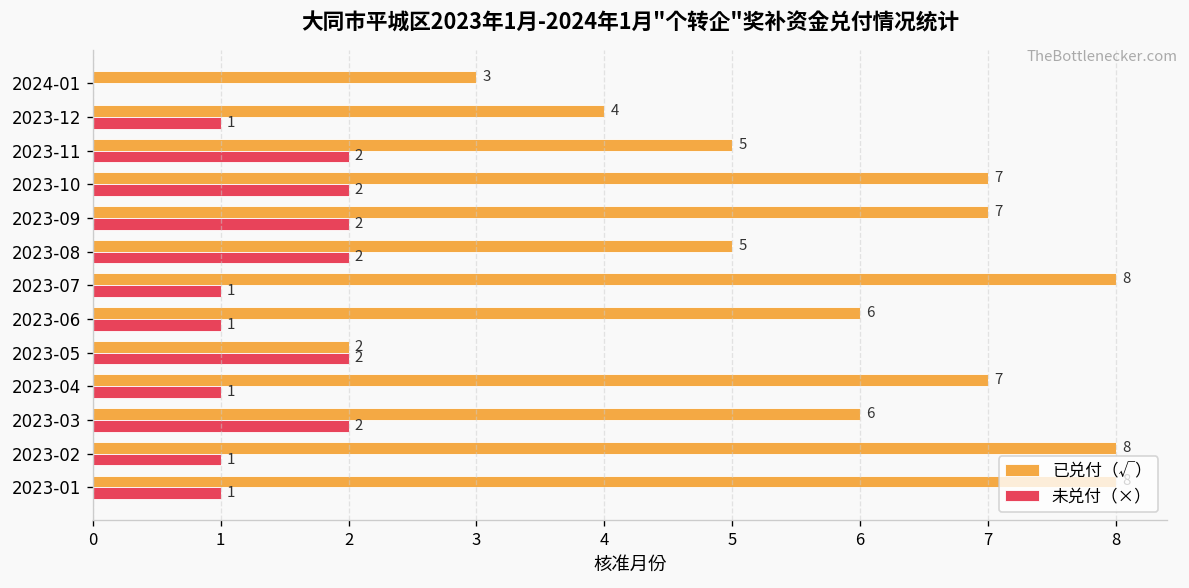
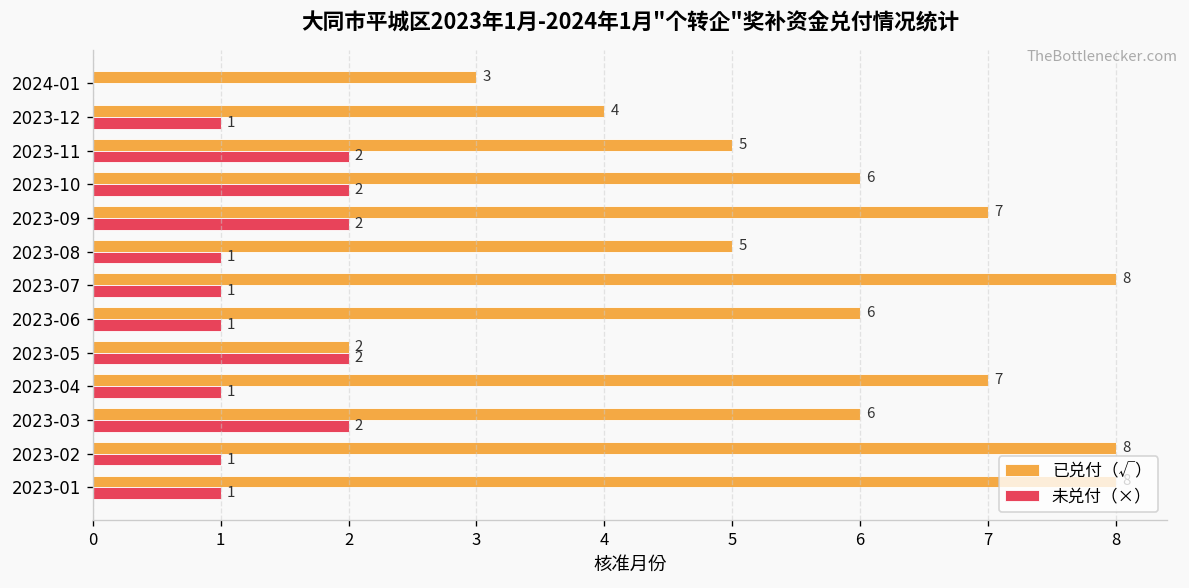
  {
    "已兑付（√）": {
      "2024-01": 3,
      "2023-12": 4,
      "2023-11": 5,
-     "2023-10": 7,
+     "2023-10": 6,
      "2023-09": 7,
      "2023-08": 5,
      "2023-07": 8,
      "2023-06": 6,
      "2023-04": 7,
      "2023-03": 6,
      "2023-02": 8
    },
    "未兑付（×）": {
      "2023-12": 1,
      "2023-11": 2,
      "2023-10": 2,
      "2023-09": 2,
-     "2023-08": 2,
+     "2023-08": 1,
      "2023-07": 1,
      "2023-06": 1,
      "2023-04": 1,
      "2023-03": 2,
      "2023-02": 1,
      "2023-01": 1
    }
  }
